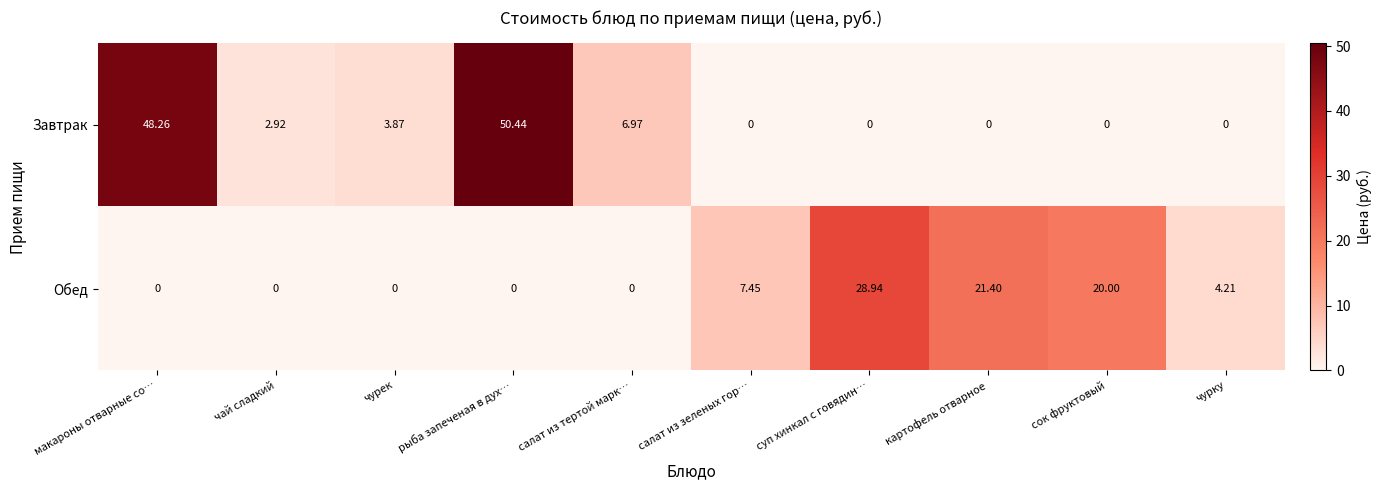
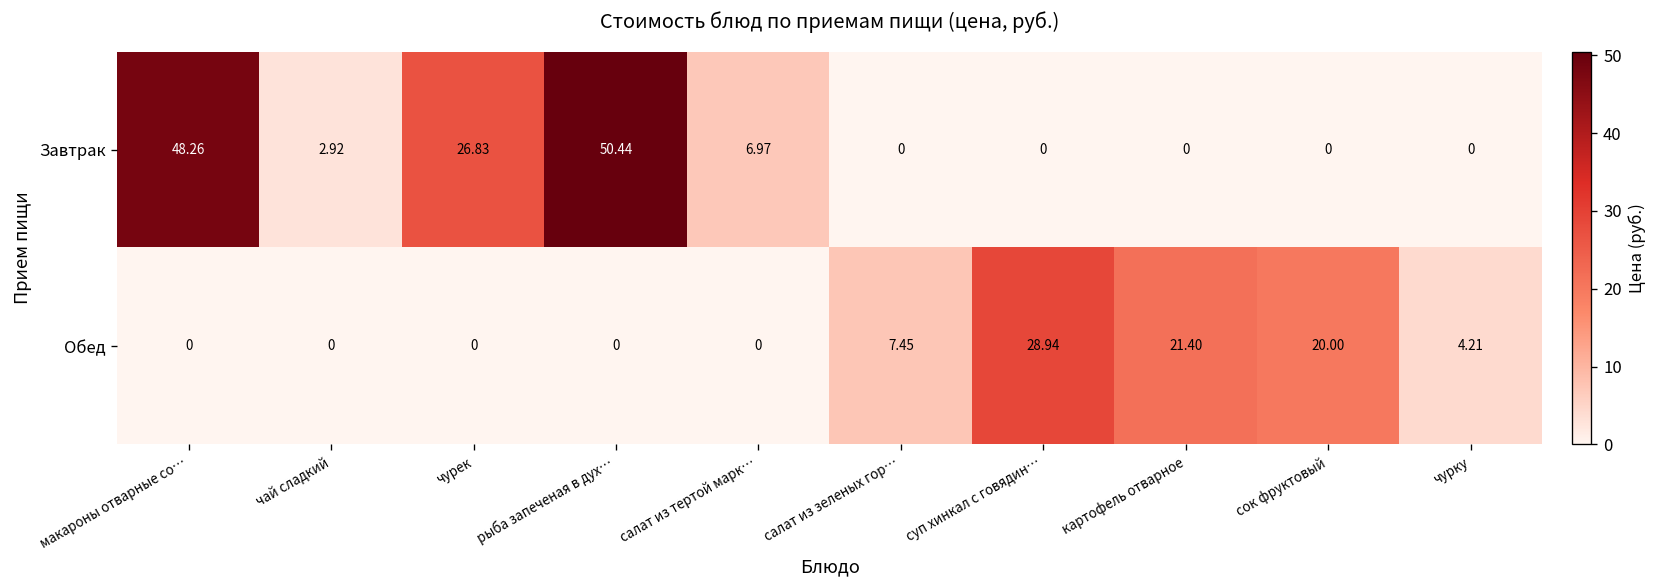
  {
    "Завтрак": {
      "макароны отварные со…": 48.26,
      "чай сладкий": 2.92,
-     "чурек": 3.87,
+     "чурек": 26.83,
      "рыба запеченая в дух…": 50.44,
      "салат из тертой марк…": 6.97,
      "салат из зеленых гор…": 0,
      "суп хинкал с говядин…": 0,
      "картофель отварное": 0,
      "сок фруктовый": 0,
      "чурку": 0
    },
    "Обед": {
      "макароны отварные со…": 0,
      "чай сладкий": 0,
      "чурек": 0,
      "рыба запеченая в дух…": 0,
      "салат из тертой марк…": 0,
      "салат из зеленых гор…": 7.45,
      "суп хинкал с говядин…": 28.94,
      "картофель отварное": 21.40,
      "сок фруктовый": 20.00,
      "чурку": 4.21
    }
  }
